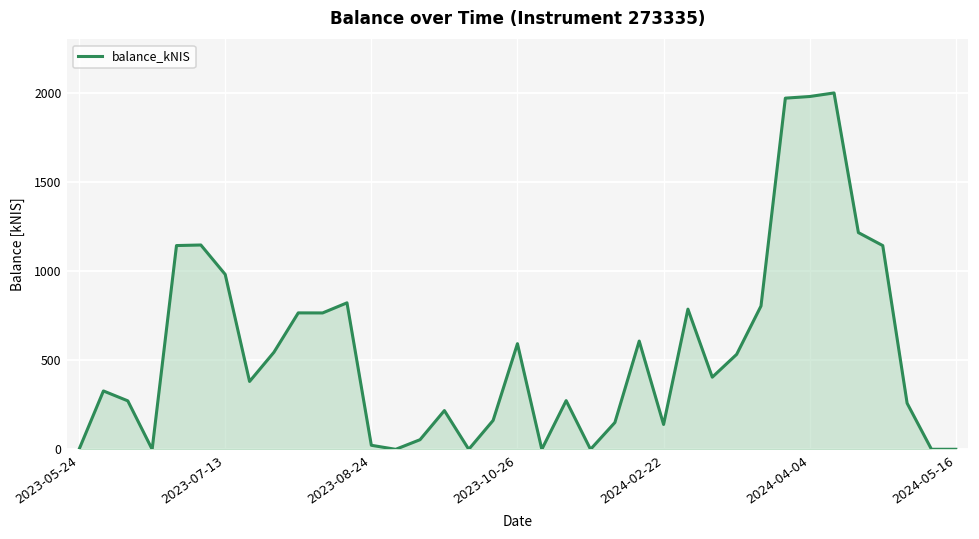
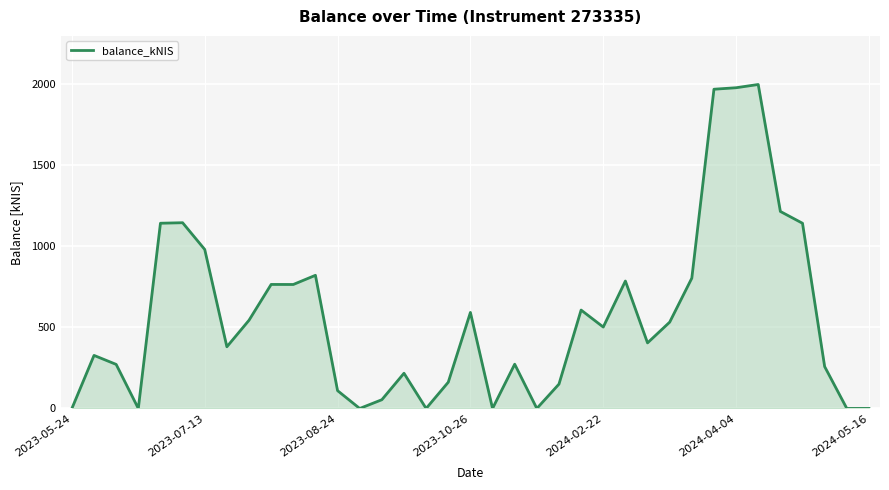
  {
    "2023-05-24": 0,
    "2023-07-13": 980,
-   "2023-08-24": 20,
+   "2023-08-24": 110,
    "2023-10-26": 590,
-   "2024-02-22": 140,
+   "2024-02-22": 500,
    "2024-04-04": 1980,
    "2024-05-16": 0
  }
